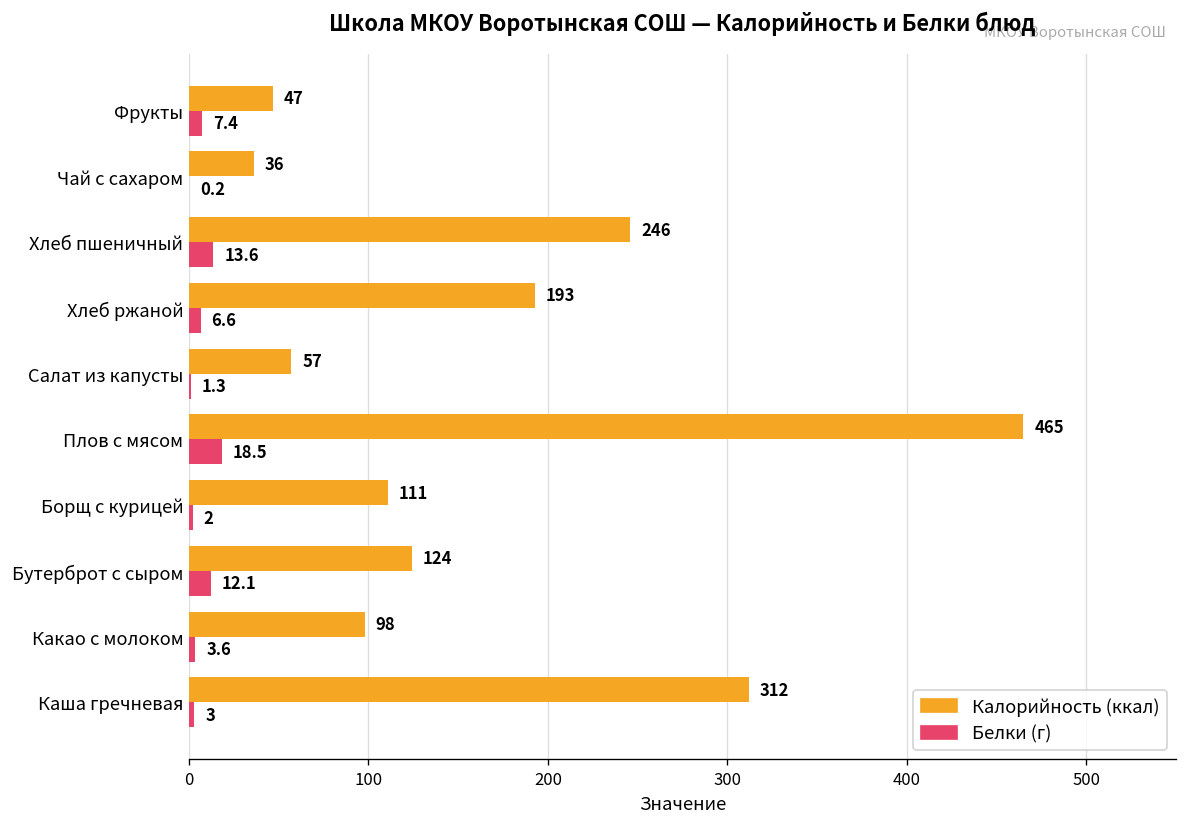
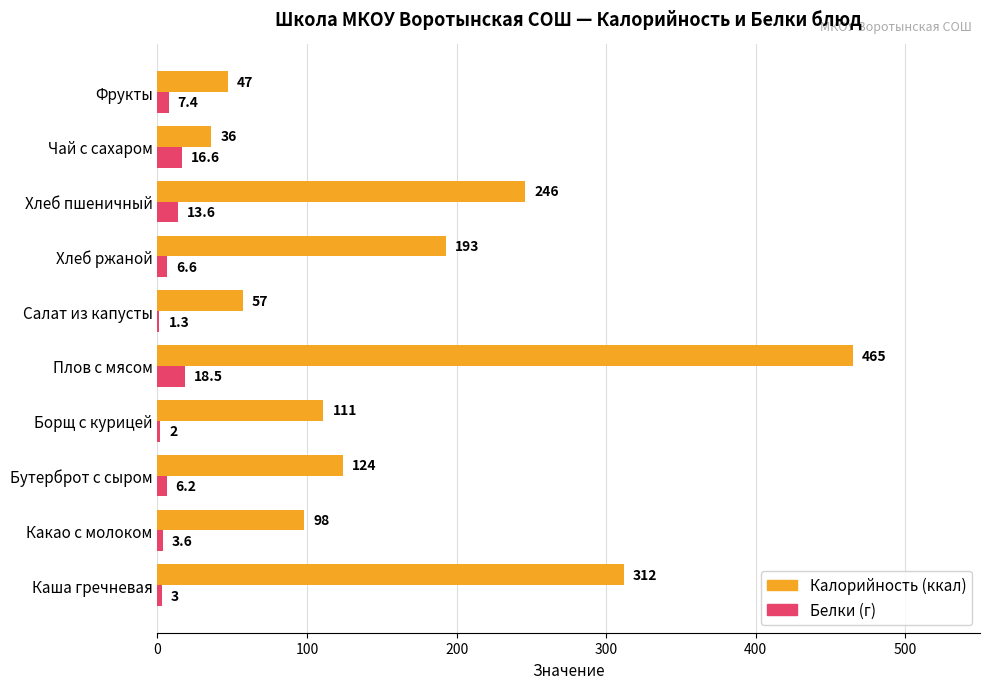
  {
    "Белки (г)": {
      "Фрукты": 7.4,
-     "Чай с сахаром": 0.2,
+     "Чай с сахаром": 16.6,
      "Хлеб пшеничный": 13.6,
      "Хлеб ржаной": 6.6,
      "Салат из капусты": 1.3,
      "Плов с мясом": 18.5,
      "Борщ с курицей": 2,
-     "Бутерброт с сыром": 12.1,
+     "Бутерброт с сыром": 6.2,
      "Какао с молоком": 3.6,
      "Каша гречневая": 3
    }
  }
